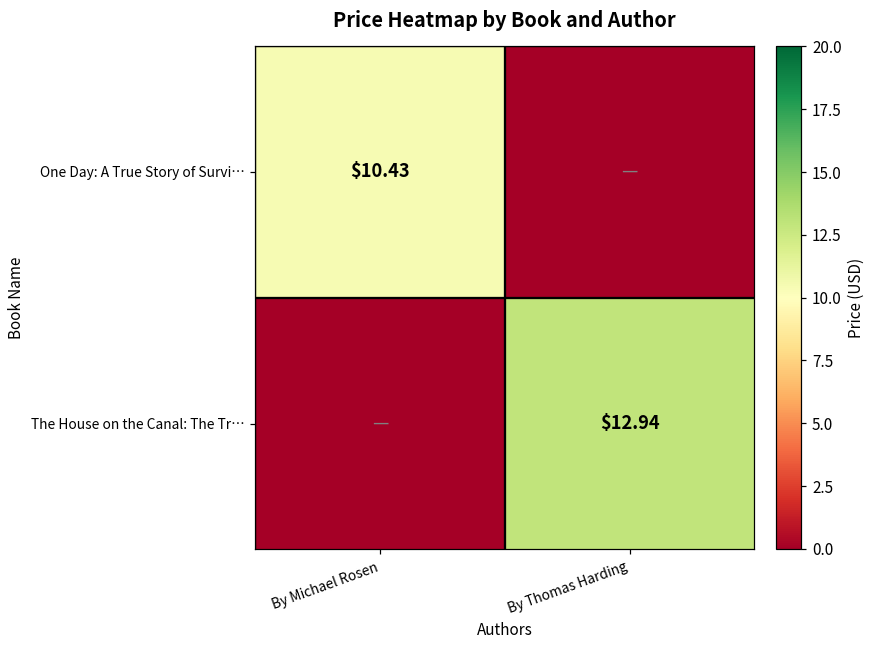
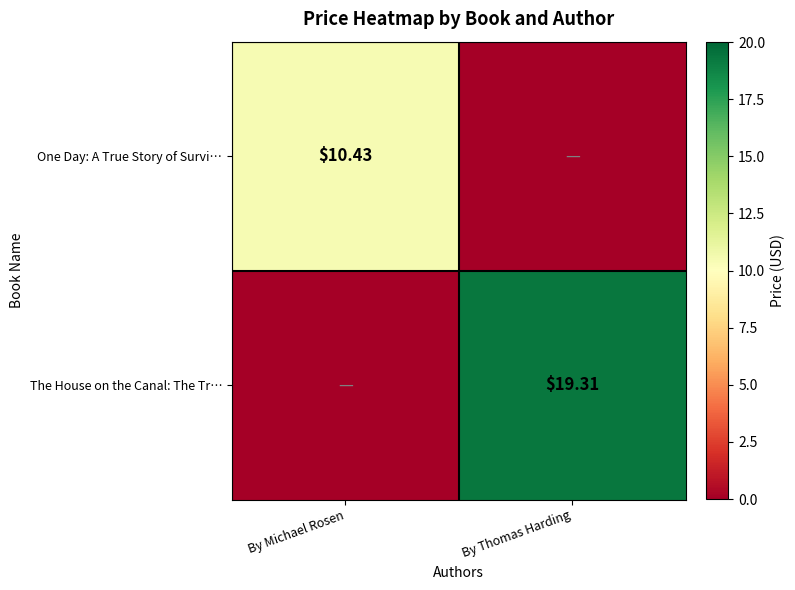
  {
    "One Day: A True Story of Survi…": {
      "By Michael Rosen": "$10.43"
    },
    "The House on the Canal: The Tr…": {
-     "By Thomas Harding": "$12.94"
+     "By Thomas Harding": "$19.31"
    }
  }
